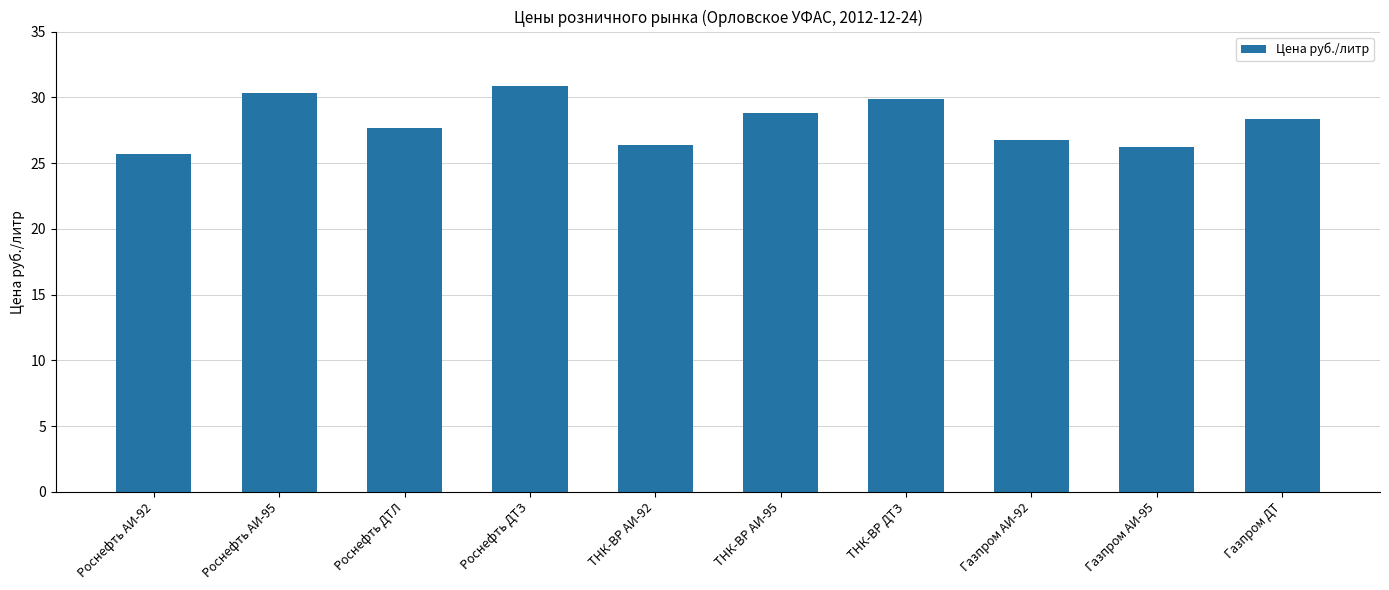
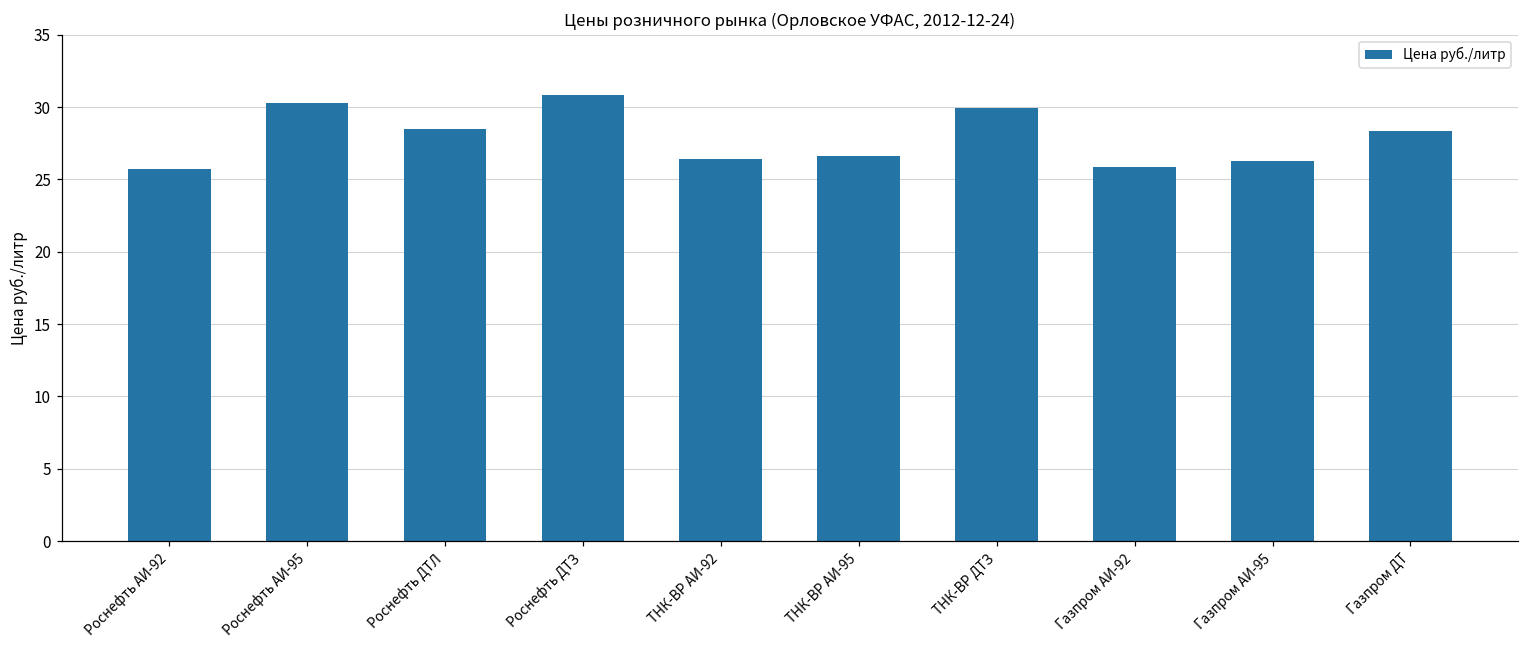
  {
    "Роснефть АИ-92": 25.7,
    "Роснефть АИ-95": 30.3,
-   "Роснефть ДТЛ": 27.7,
+   "Роснефть ДТЛ": 28.5,
    "Роснефть ДТЗ": 30.9,
    "ТНК-ВР АИ-92": 26.4,
-   "ТНК-ВР АИ-95": 28.8,
+   "ТНК-ВР АИ-95": 26.6,
    "ТНК-ВР ДТЗ": 29.9,
-   "Газпром АИ-92": 26.8,
+   "Газпром АИ-92": 25.9,
    "Газпром АИ-95": 26.3,
    "Газпром ДТ": 28.3
  }
